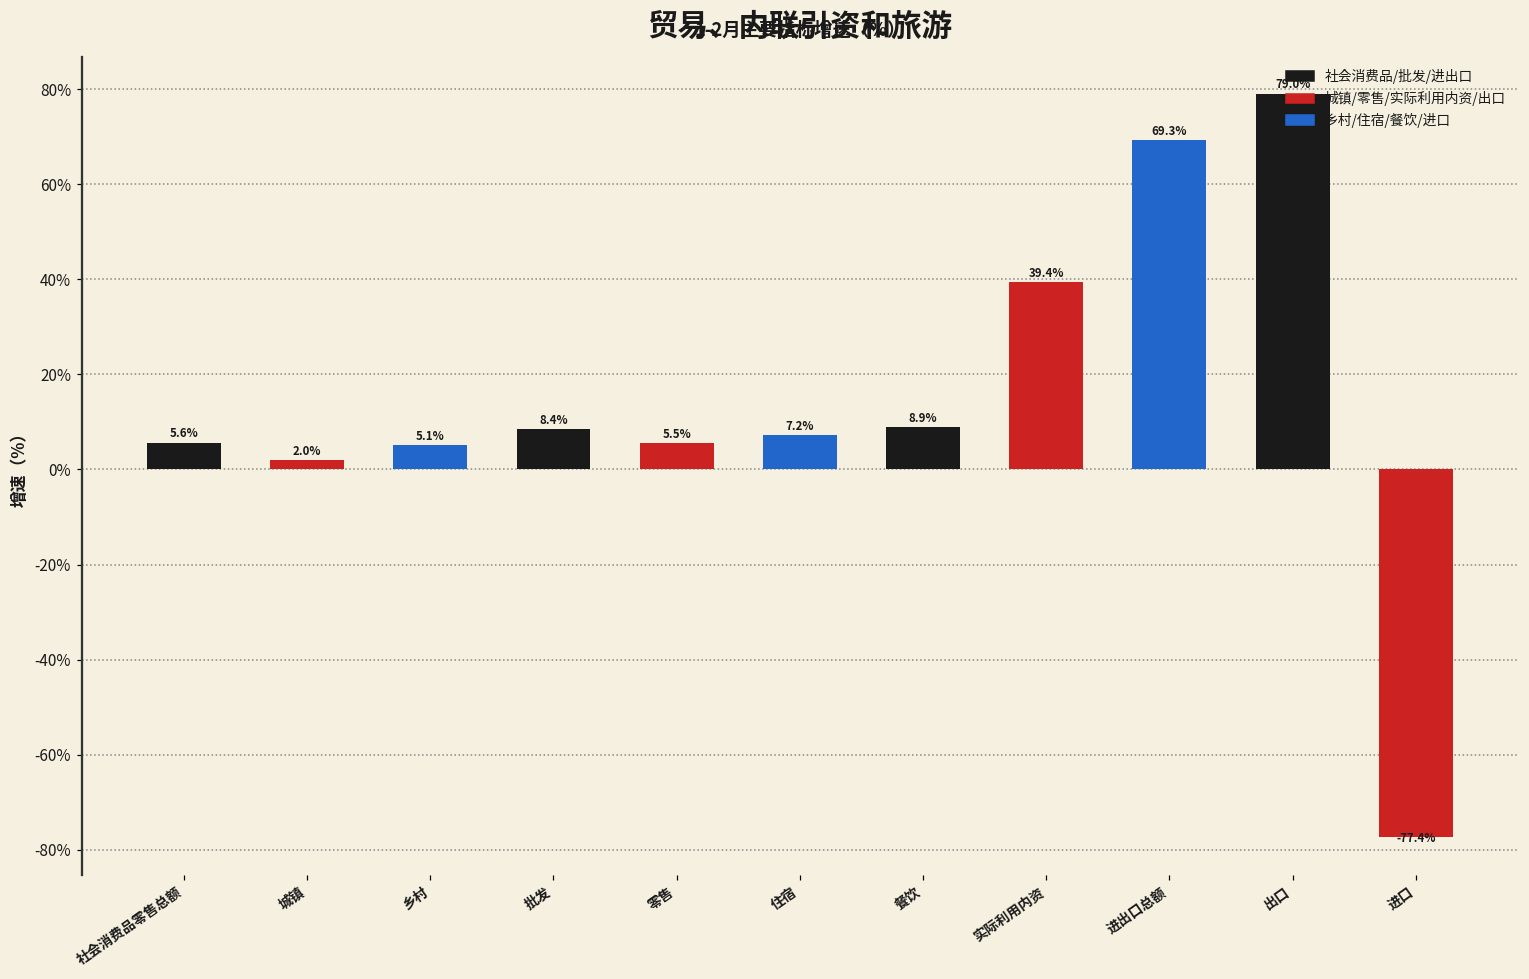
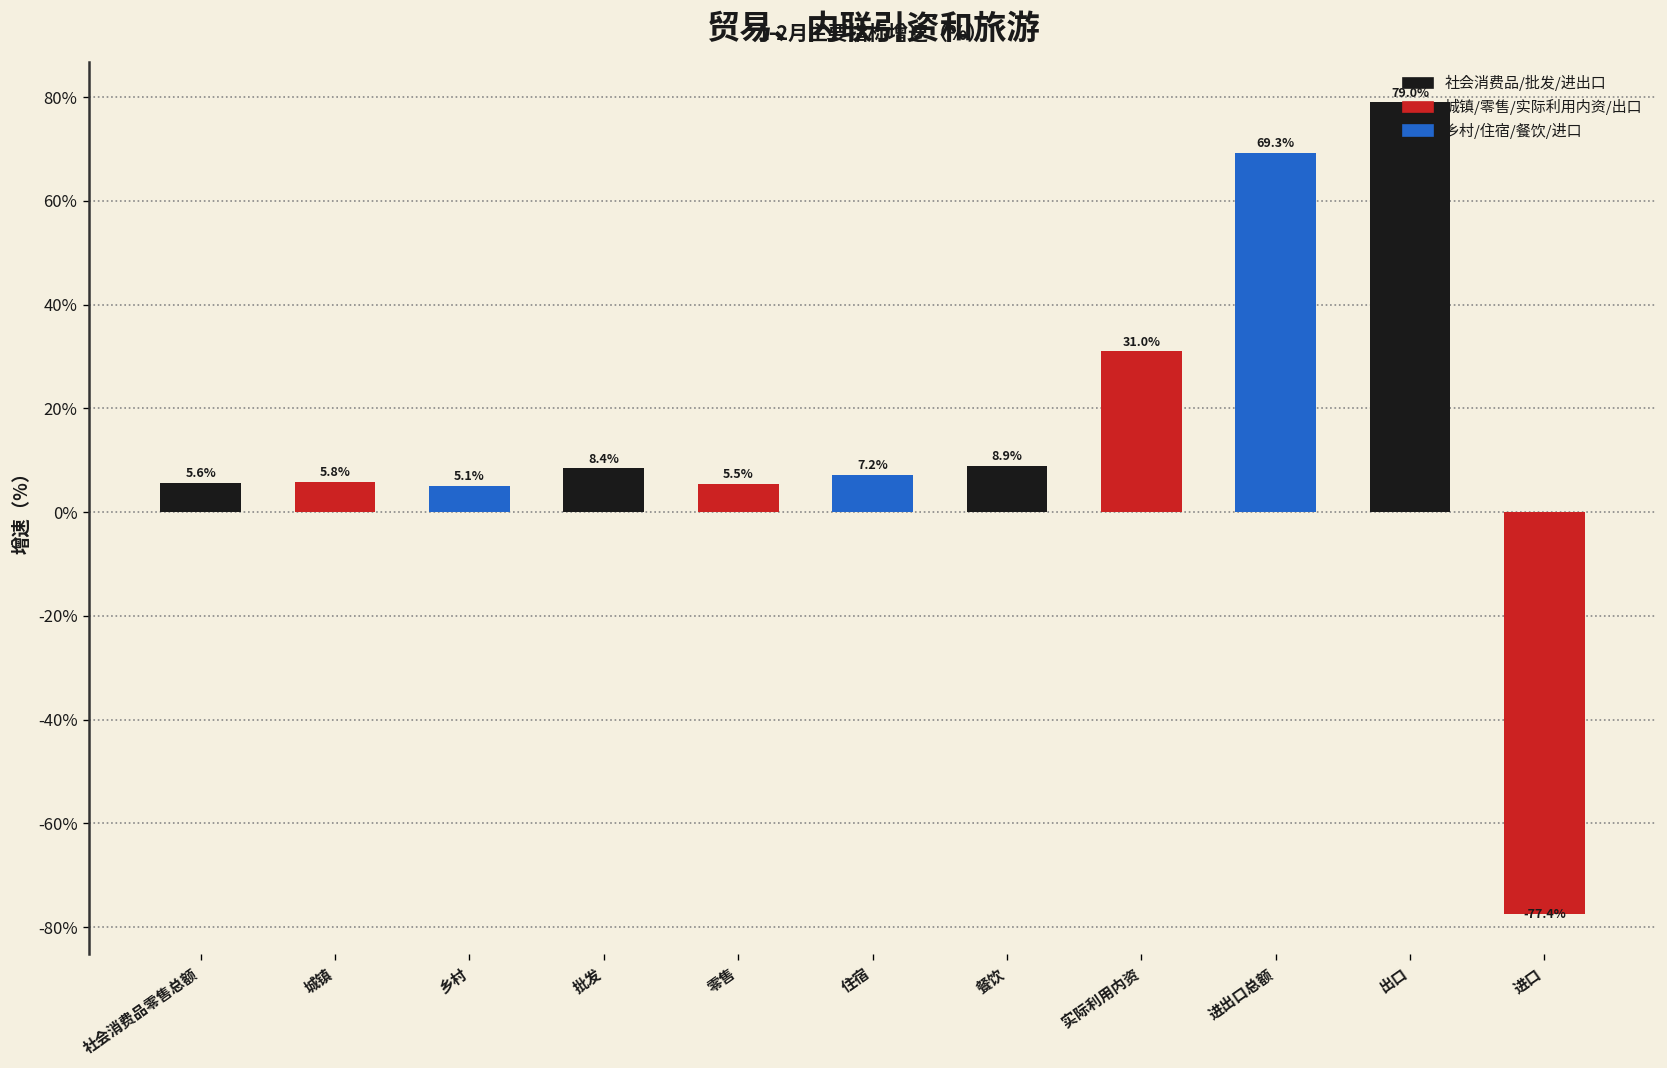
  {
    "社会消费品零售总额": "5.6%",
-   "城镇": "2.0%",
+   "城镇": "5.8%",
    "乡村": "5.1%",
    "批发": "8.4%",
    "零售": "5.5%",
    "住宿": "7.2%",
    "餐饮": "8.9%",
-   "实际利用内资": "39.4%",
+   "实际利用内资": "31.0%",
    "进出口总额": "69.3%",
    "出口": "79.0%",
    "进口": "-77.4%"
  }
